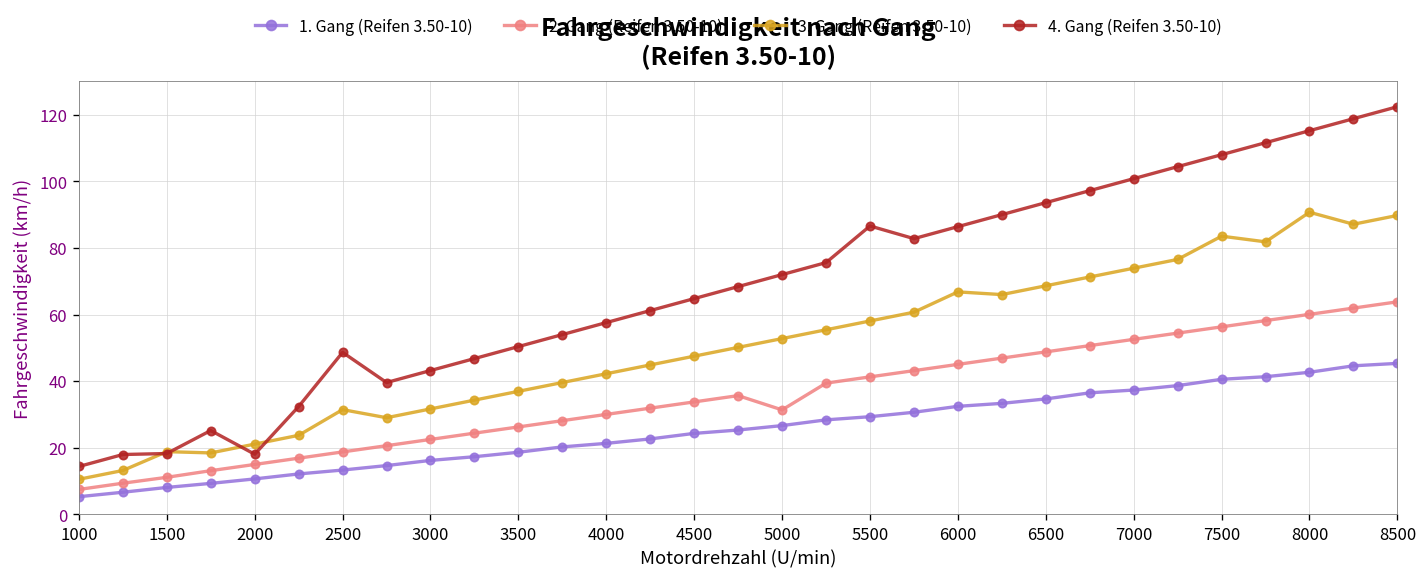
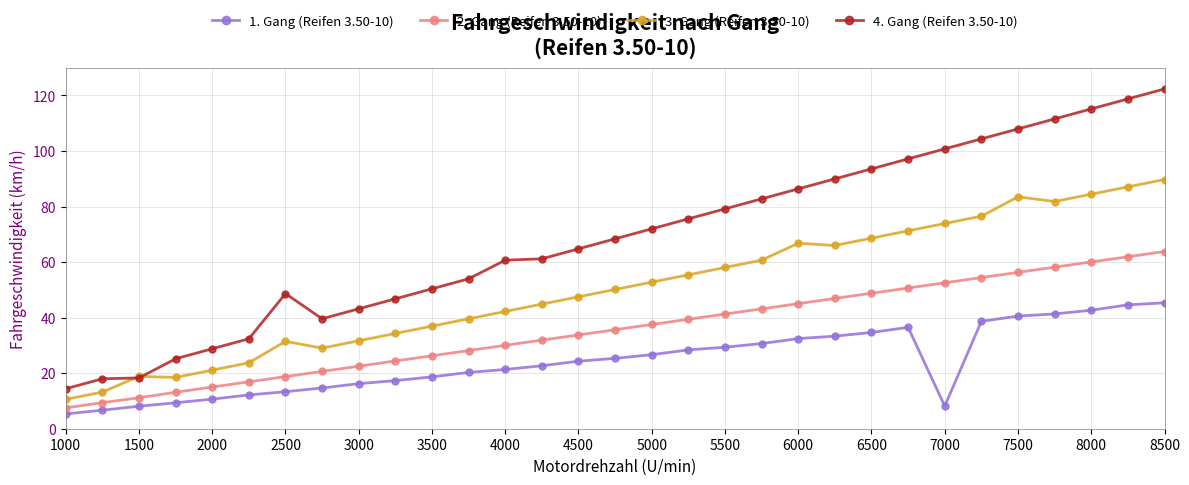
  {
    "1. Gang (Reifen 3.50-10)": {
      "1000": 5,
      "1500": 8,
      "2000": 11,
      "2500": 13,
      "3000": 16,
      "3500": 19,
      "4000": 21,
      "4500": 24,
      "5000": 27,
      "5500": 29,
      "6000": 32,
      "6500": 35,
-     "7000": 37,
+     "7000": 8,
      "7500": 41,
      "8000": 43,
      "8500": 45
    },
    "2. Gang (Reifen 3.50-10)": {
      "1000": 8,
      "1500": 11,
      "2000": 15,
      "2500": 19,
      "3000": 23,
      "3500": 26,
      "4000": 30,
      "4500": 34,
-     "5000": 31,
+     "5000": 38,
      "5500": 41,
      "6000": 45,
      "6500": 49,
      "7000": 53,
      "7500": 56,
      "8000": 60,
      "8500": 64
    },
    "3. Gang (Reifen 3.50-10)": {
      "1000": 11,
      "2000": 21,
      "2500": 31,
      "3000": 32,
      "3500": 37,
      "4000": 42,
      "4500": 48,
      "5000": 53,
      "5500": 58,
      "6000": 67,
      "6500": 69,
      "7000": 74,
      "7500": 84,
-     "8000": 91,
+     "8000": 84,
      "8500": 90
    },
    "4. Gang (Reifen 3.50-10)": {
      "1000": 14,
-     "2000": 18,
+     "2000": 29,
      "2500": 49,
      "3000": 43,
      "3500": 50,
-     "4000": 58,
+     "4000": 61,
      "4500": 65,
      "5000": 72,
-     "5500": 87,
+     "5500": 79,
      "6000": 86,
      "6500": 94,
      "7000": 101,
      "7500": 108,
      "8000": 115,
      "8500": 122
    }
  }
